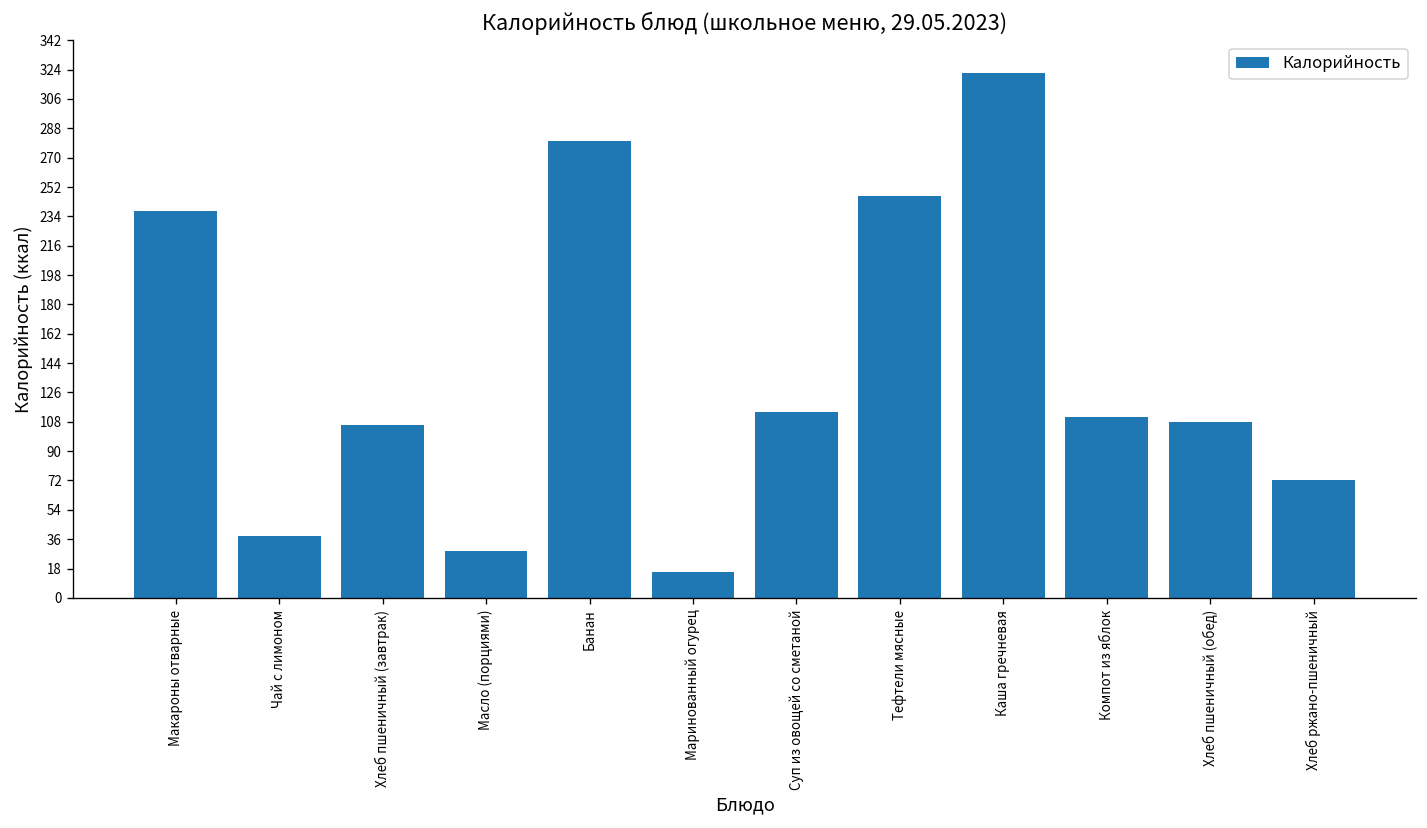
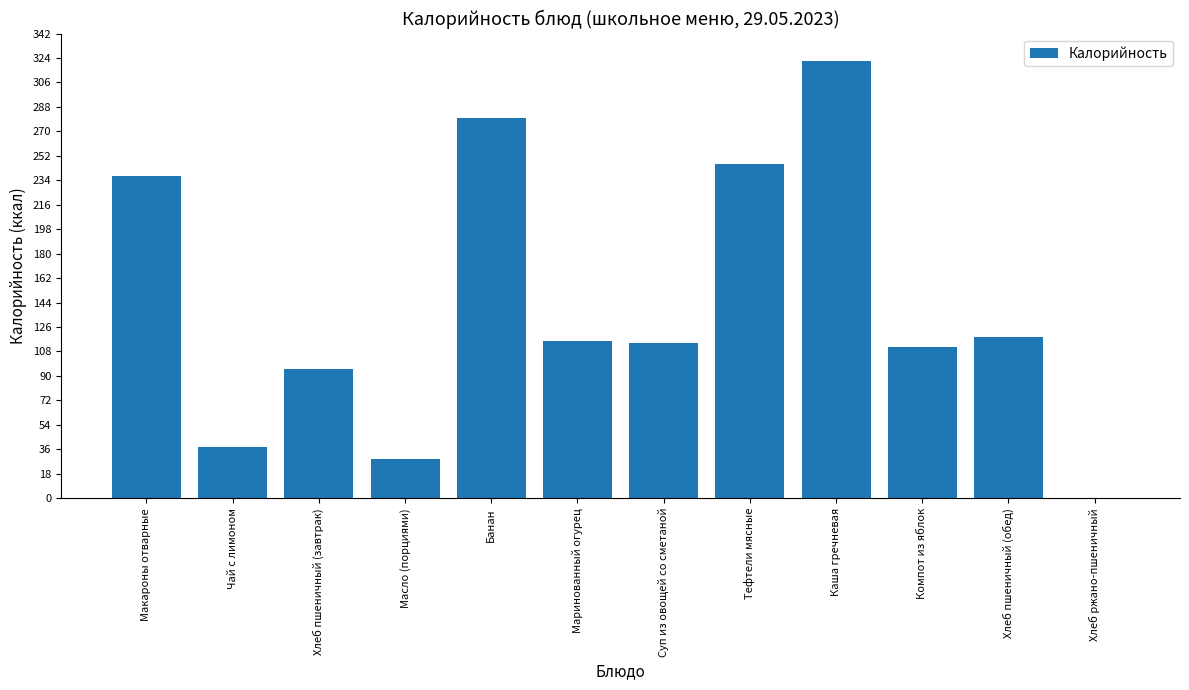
  {
    "Макароны отварные": 237,
    "Чай с лимоном": 38,
-   "Хлеб пшеничный (завтрак)": 106,
+   "Хлеб пшеничный (завтрак)": 95,
    "Масло (порциями)": 29,
    "Банан": 280,
-   "Маринованный огурец": 16,
+   "Маринованный огурец": 116,
    "Суп из овощей со сметаной": 114,
    "Тефтели мясные": 246,
    "Каша гречневая": 322,
    "Компот из яблок": 111,
-   "Хлеб пшеничный (обед)": 108,
-   "Хлеб ржано-пшеничный": 72
+   "Хлеб пшеничный (обед)": 118,
+   "Хлеб ржано-пшеничный": 0
  }
